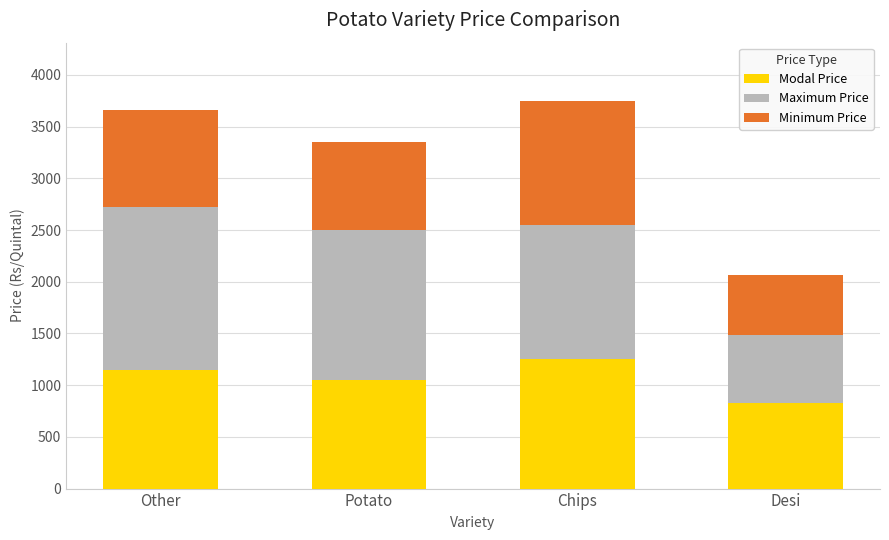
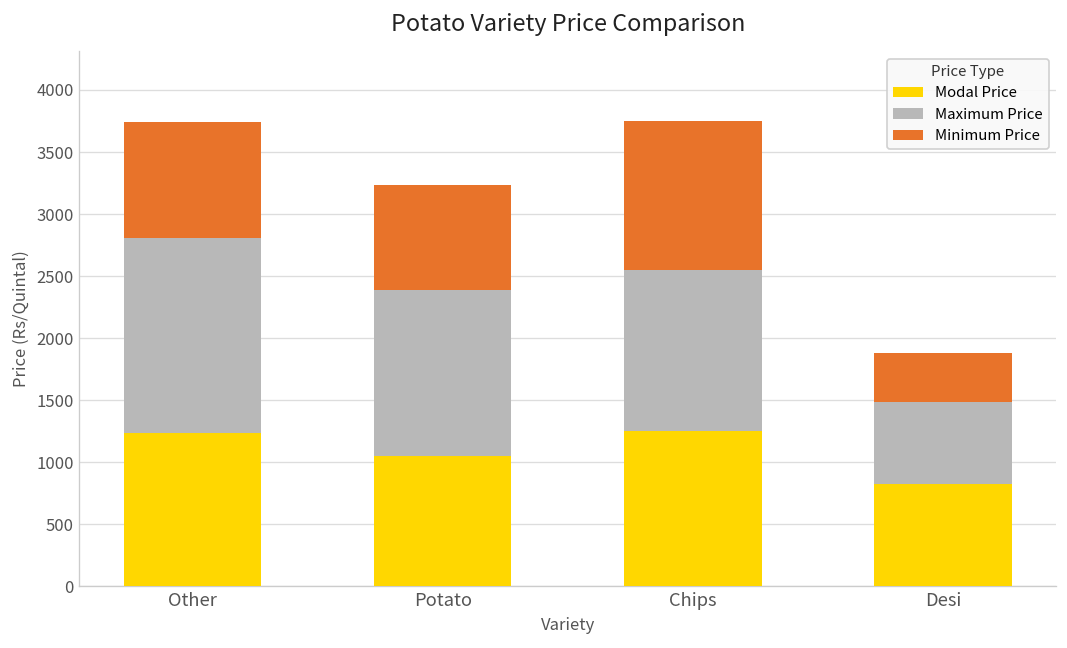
  {
    "Modal Price": {
-     "Other": 1150,
+     "Other": 1240,
      "Potato": 1050,
      "Chips": 1250,
      "Desi": 830
    },
    "Maximum Price": {
      "Other": 1570,
-     "Potato": 1450,
+     "Potato": 1340,
      "Chips": 1300,
      "Desi": 660
    },
    "Minimum Price": {
      "Other": 940,
      "Potato": 850,
      "Chips": 1200,
-     "Desi": 590
+     "Desi": 400
    }
  }
